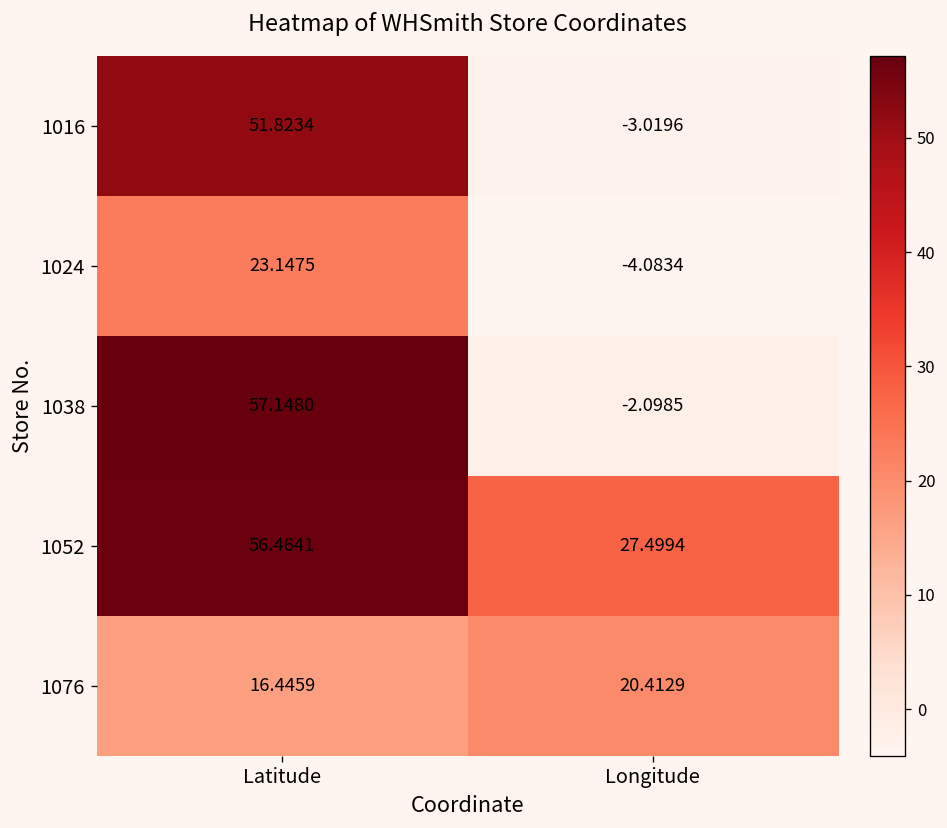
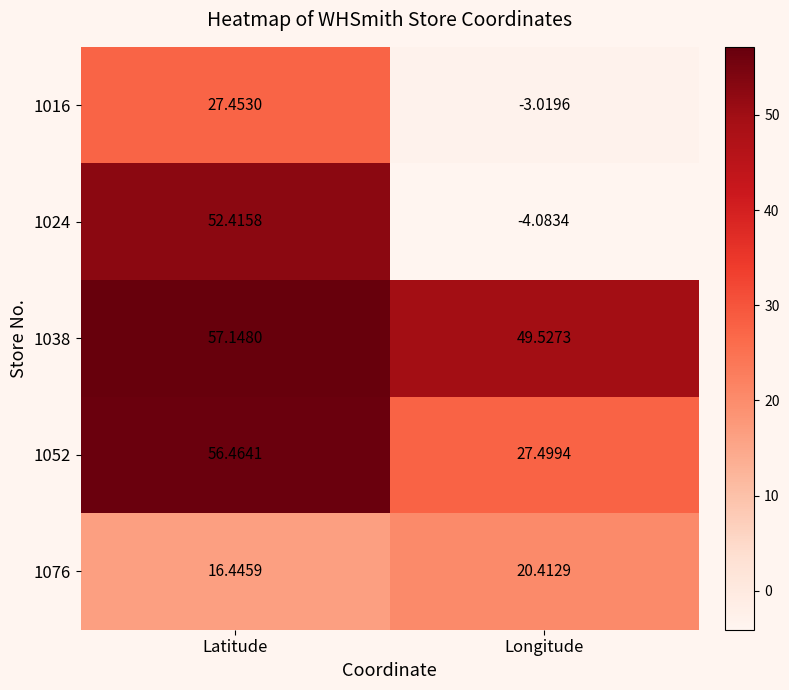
  {
    "1016": {
-     "Latitude": 51.8234,
+     "Latitude": 27.4530,
      "Longitude": -3.0196
    },
    "1024": {
-     "Latitude": 23.1475,
+     "Latitude": 52.4158,
      "Longitude": -4.0834
    },
    "1038": {
      "Latitude": 57.1480,
-     "Longitude": -2.0985
+     "Longitude": 49.5273
    },
    "1052": {
      "Latitude": 56.4641,
      "Longitude": 27.4994
    },
    "1076": {
      "Latitude": 16.4459,
      "Longitude": 20.4129
    }
  }
